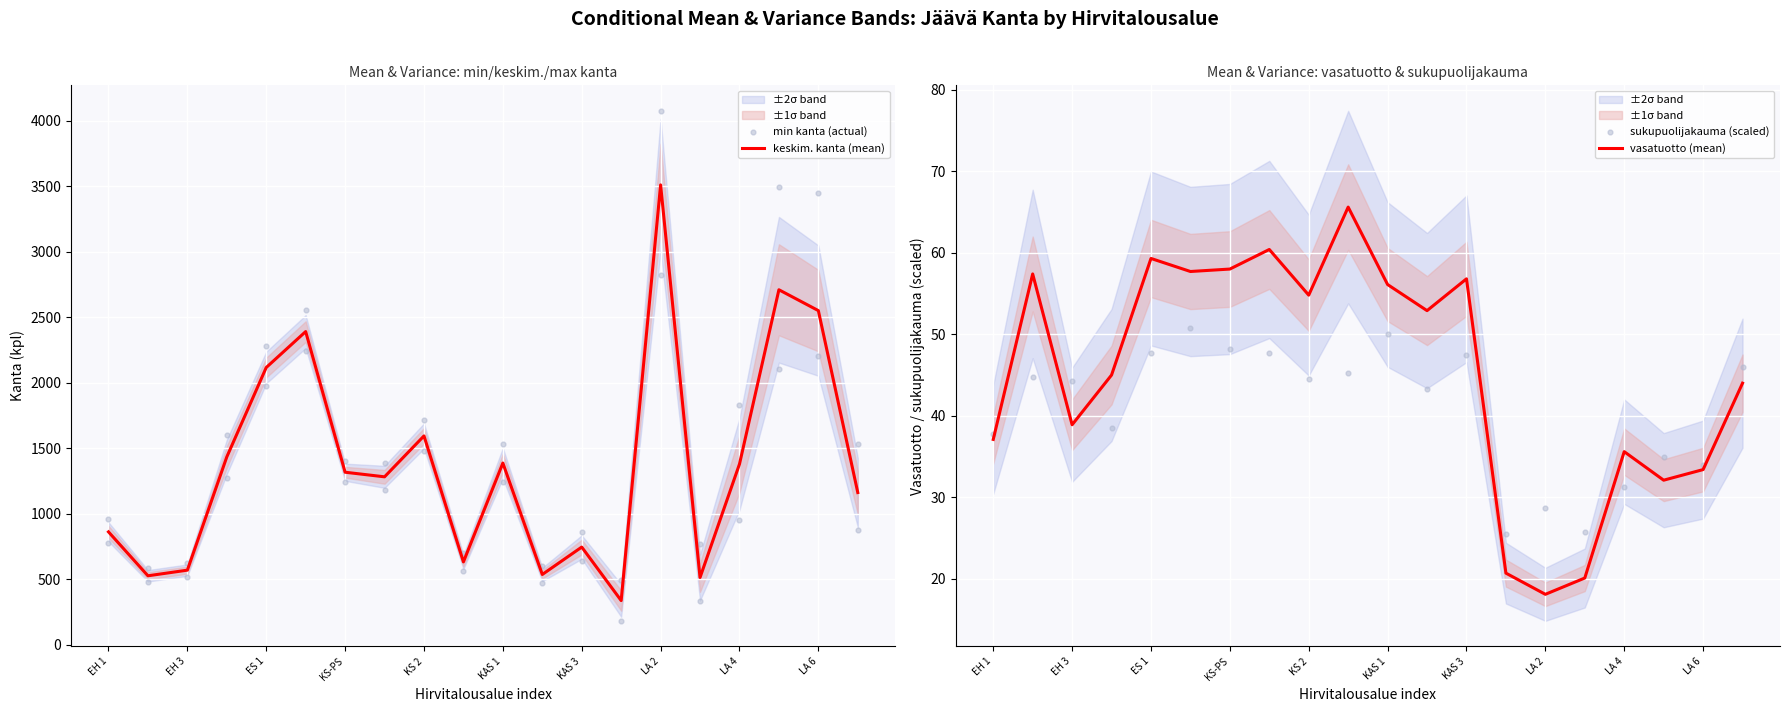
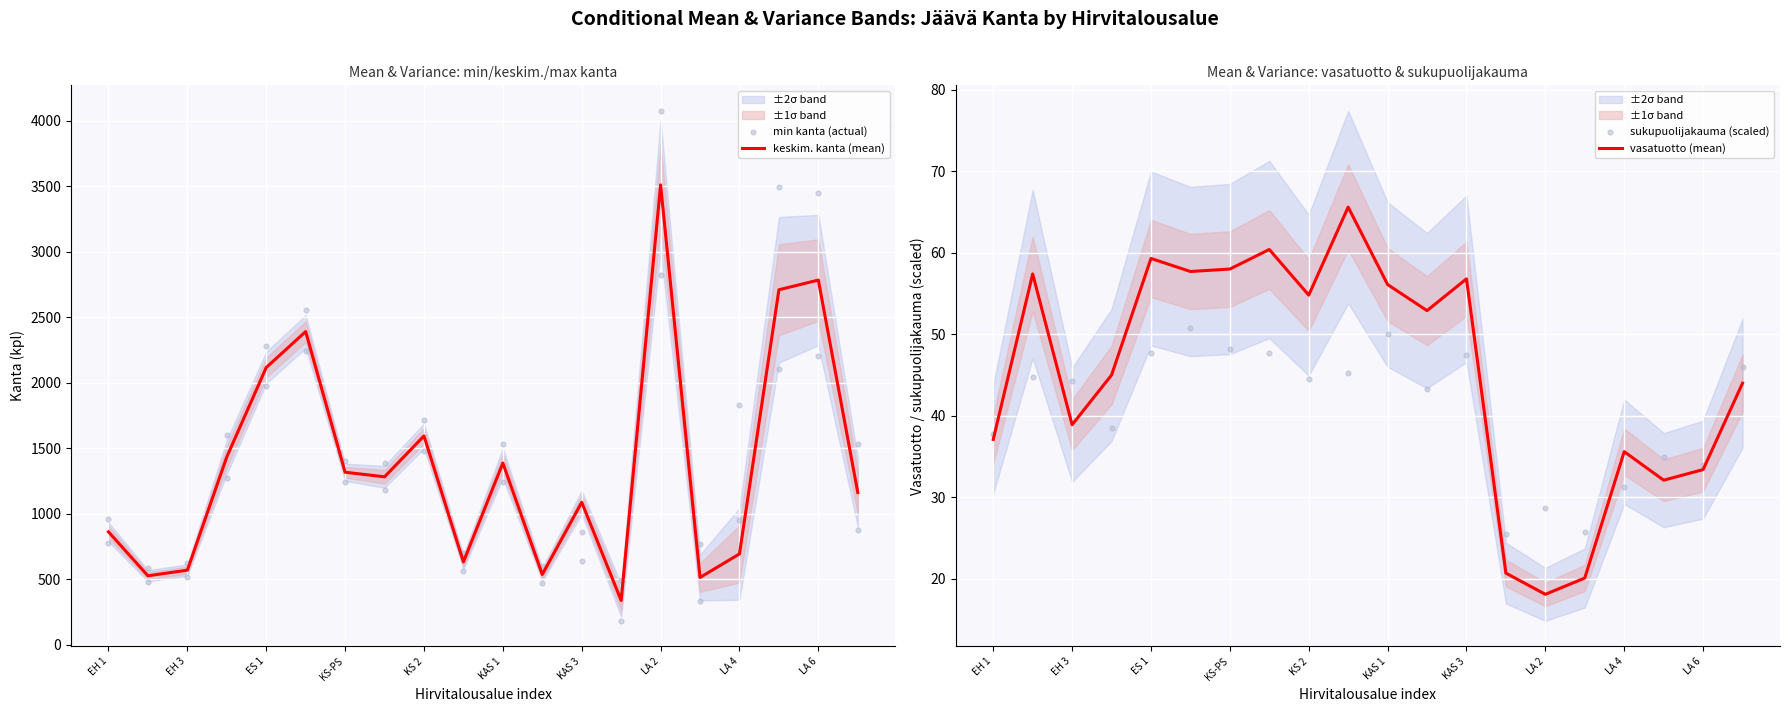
  {
    "Mean & Variance: min/keskim./max kanta": {
      "keskim. kanta (mean)": {
        "EH 1": 860,
        "EH 3": 570,
        "ES 1": 2120,
        "KS-PS": 1320,
        "KS 2": 1600,
        "KAS 1": 1390,
-       "KAS 3": 750,
+       "KAS 3": 1090,
        "LA 2": 3510,
-       "LA 4": 1380,
-       "LA 6": 2550
+       "LA 4": 700,
+       "LA 6": 2780
      }
    },
    "Mean & Variance: vasatuotto & sukupuolijakauma": {
      "vasatuotto (mean)": {
        "EH 1": 37,
        "EH 3": 39,
        "ES 1": 59,
        "KS-PS": 58,
        "KS 2": 55,
        "KAS 1": 56,
        "KAS 3": 57,
        "LA 2": 18,
        "LA 4": 36,
        "LA 6": 33
      }
    }
  }
